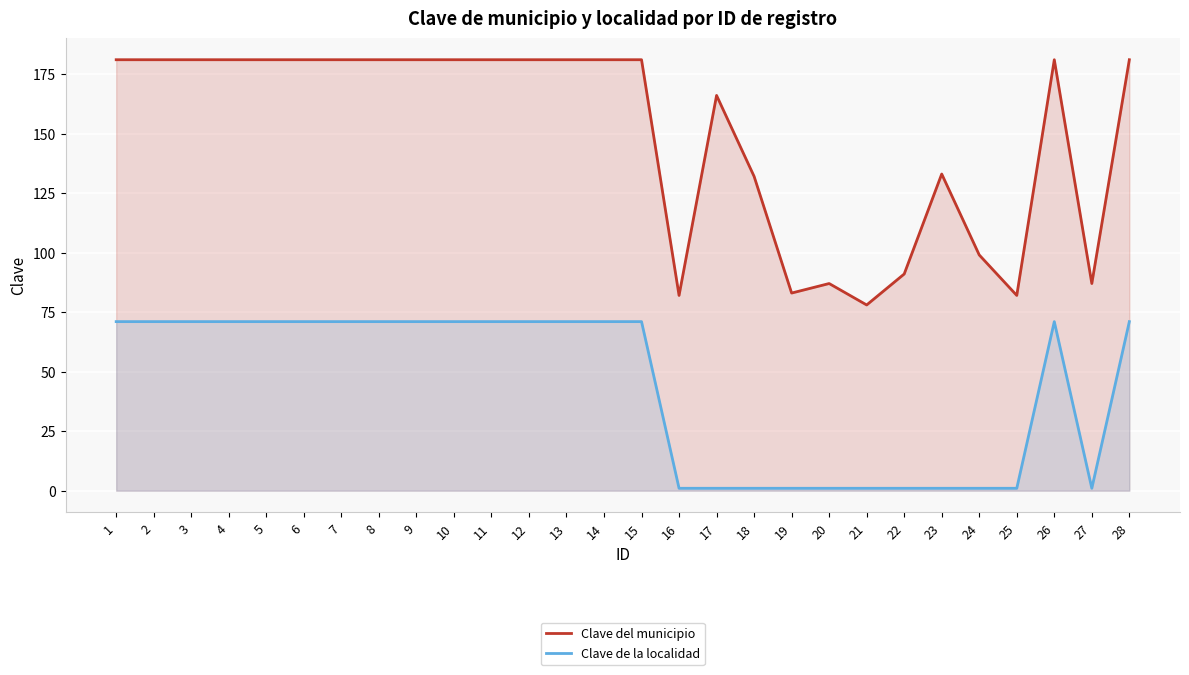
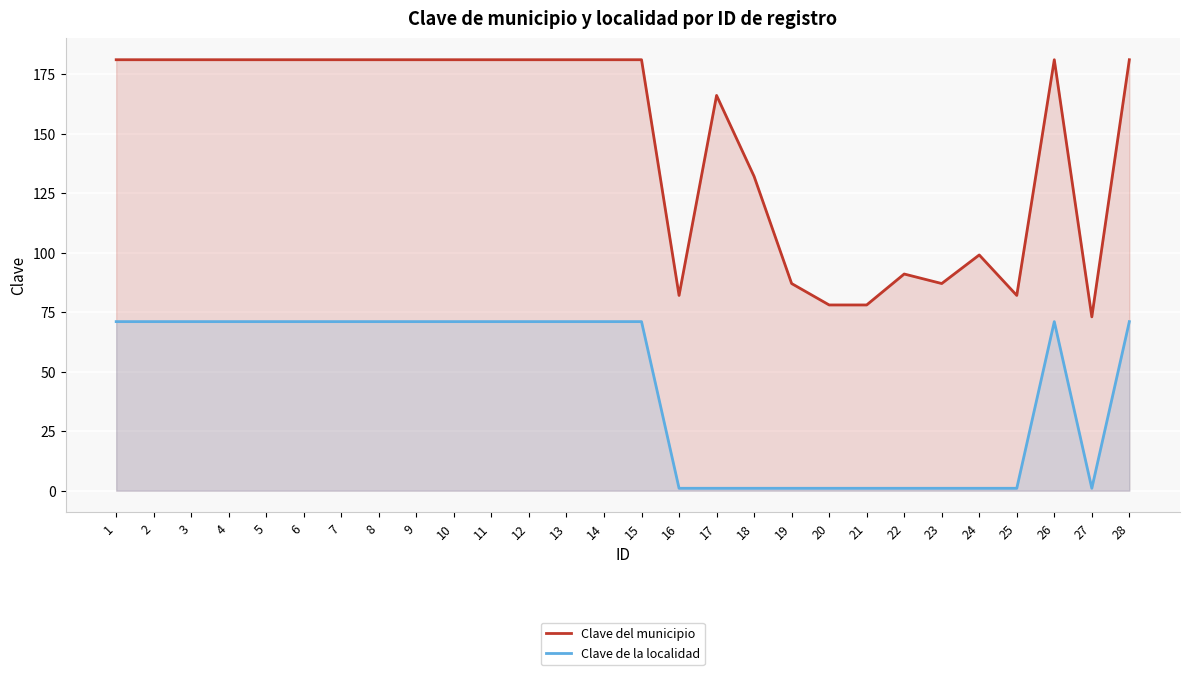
  {
    "Clave del municipio": {
      "1": 181,
      "2": 181,
      "3": 181,
      "4": 181,
      "5": 181,
      "6": 181,
      "7": 181,
      "8": 181,
      "9": 181,
      "10": 181,
      "11": 181,
      "12": 181,
      "13": 181,
      "14": 181,
      "15": 181,
      "16": 82,
      "17": 166,
      "18": 132,
-     "19": 83,
-     "20": 87,
+     "19": 87,
+     "20": 78,
      "21": 78,
      "22": 91,
-     "23": 133,
+     "23": 87,
      "24": 99,
      "25": 82,
      "26": 181,
-     "27": 87,
+     "27": 73,
      "28": 181
    },
    "Clave de la localidad": {
      "1": 71,
      "2": 71,
      "3": 71,
      "4": 71,
      "5": 71,
      "6": 71,
      "7": 71,
      "8": 71,
      "9": 71,
      "10": 71,
      "11": 71,
      "12": 71,
      "13": 71,
      "14": 71,
      "15": 71,
      "16": 1,
      "17": 1,
      "18": 1,
      "19": 1,
      "20": 1,
      "21": 1,
      "22": 1,
      "23": 1,
      "24": 1,
      "25": 1,
      "26": 71,
      "27": 1,
      "28": 71
    }
  }
